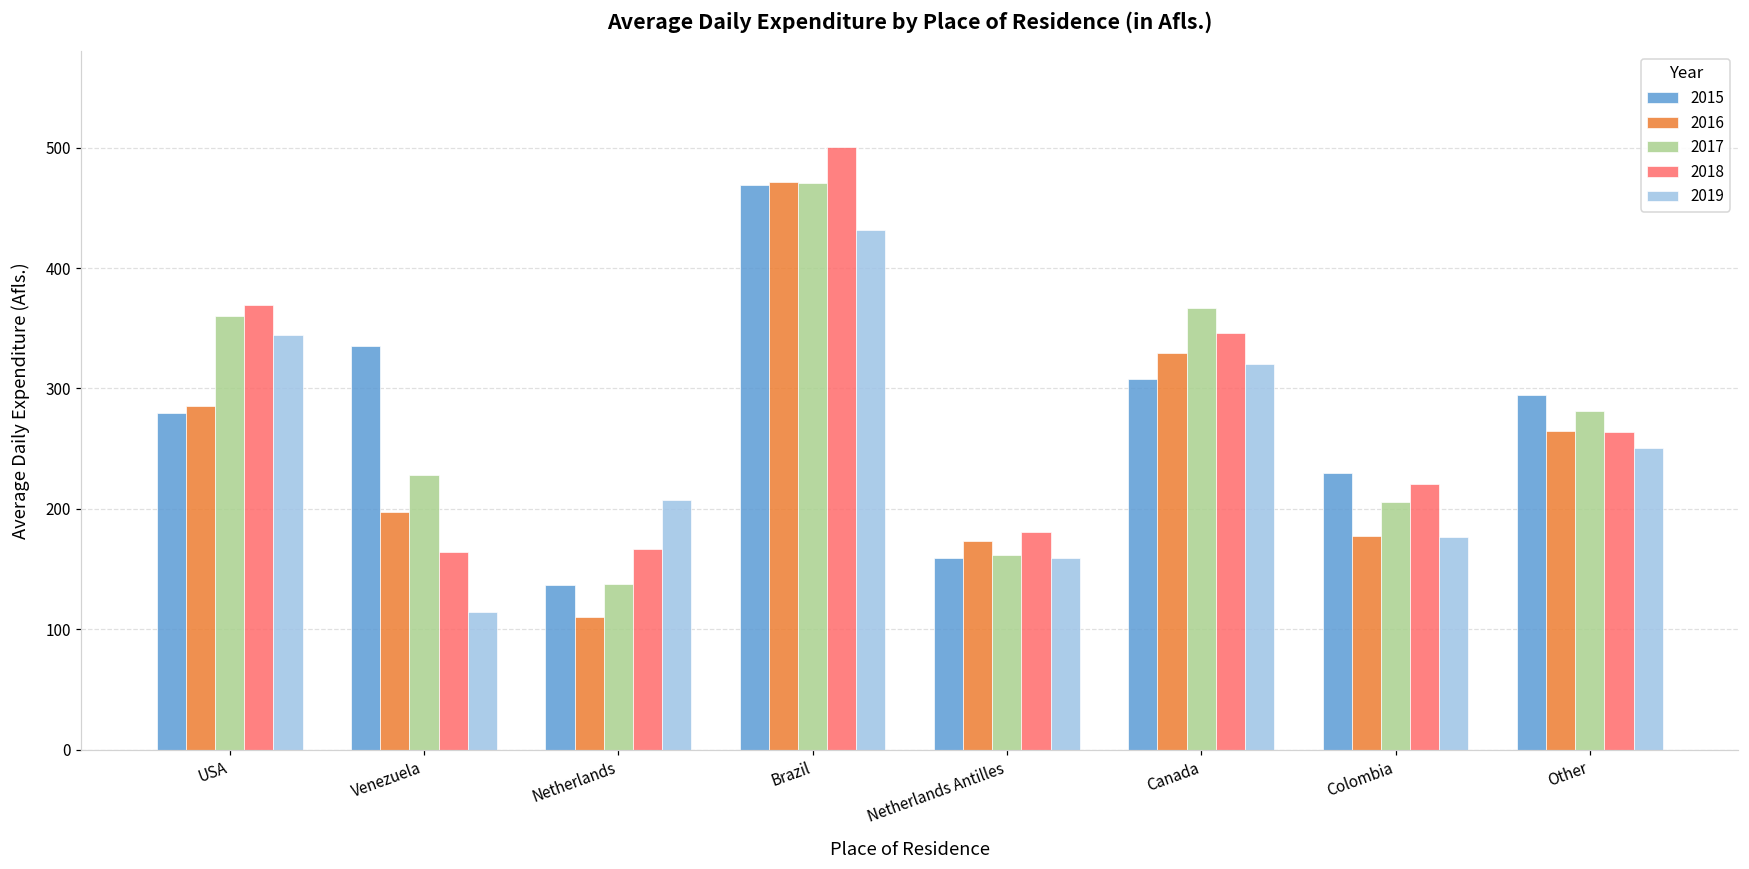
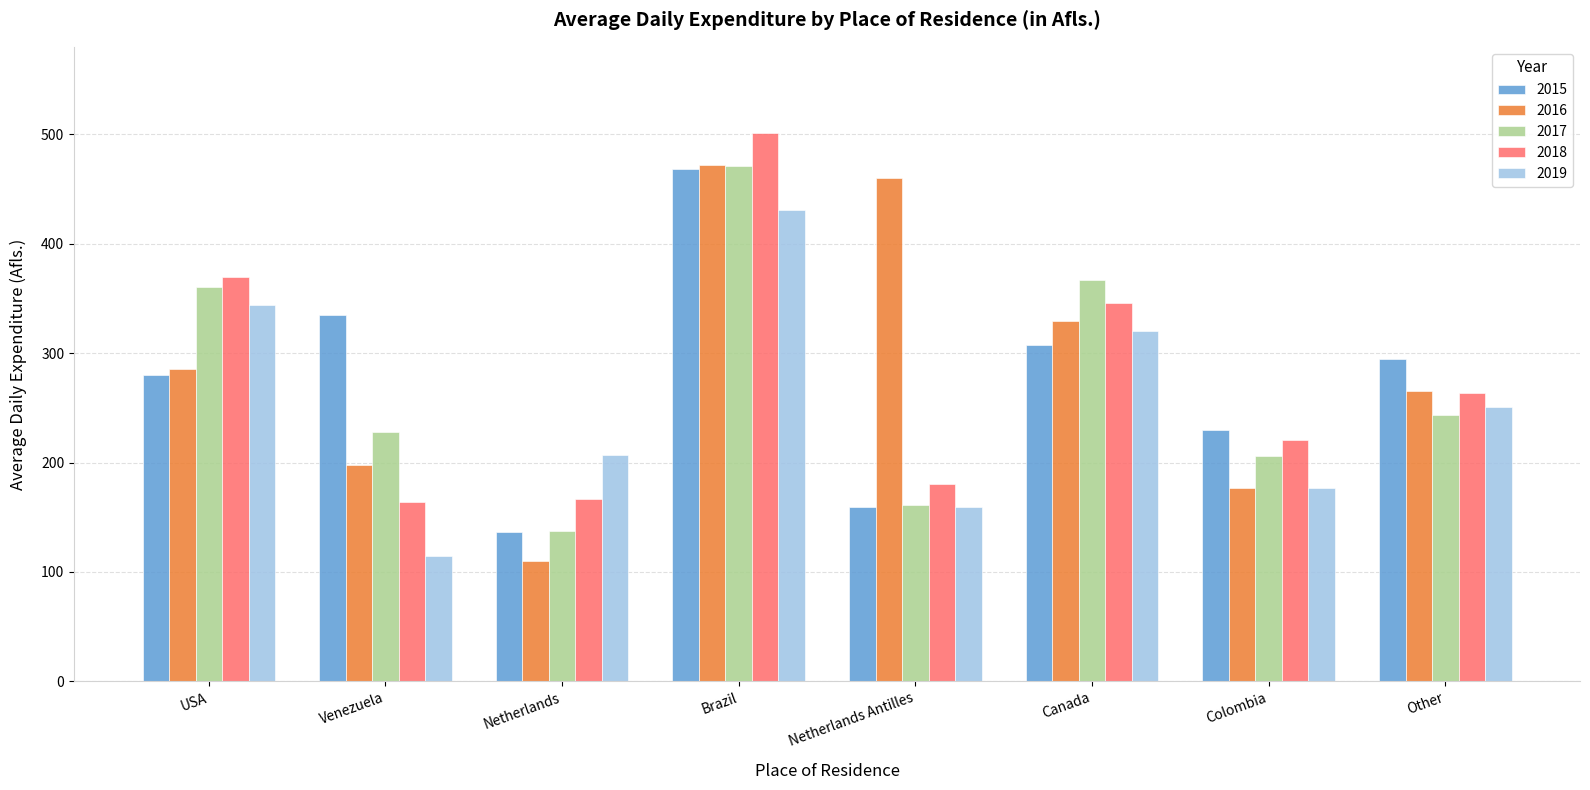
  {
    "2015": {
      "USA": 280,
      "Venezuela": 335,
      "Netherlands": 137,
      "Brazil": 469,
      "Netherlands Antilles": 159,
      "Canada": 307,
      "Colombia": 230,
      "Other": 294
    },
    "2016": {
      "USA": 286,
      "Venezuela": 197,
      "Netherlands": 110,
      "Brazil": 472,
-     "Netherlands Antilles": 173,
+     "Netherlands Antilles": 460,
      "Canada": 330,
      "Colombia": 177,
      "Other": 265
    },
    "2017": {
      "USA": 361,
      "Venezuela": 228,
      "Netherlands": 137,
      "Brazil": 471,
      "Netherlands Antilles": 161,
      "Canada": 367,
      "Colombia": 206,
-     "Other": 282
+     "Other": 244
    },
    "2018": {
      "USA": 369,
      "Venezuela": 164,
      "Netherlands": 166,
      "Brazil": 501,
      "Netherlands Antilles": 180,
      "Canada": 346,
      "Colombia": 221,
      "Other": 264
    },
    "2019": {
      "USA": 344,
      "Venezuela": 114,
      "Netherlands": 207,
      "Brazil": 431,
      "Netherlands Antilles": 159,
      "Canada": 321,
      "Colombia": 176,
      "Other": 251
    }
  }
